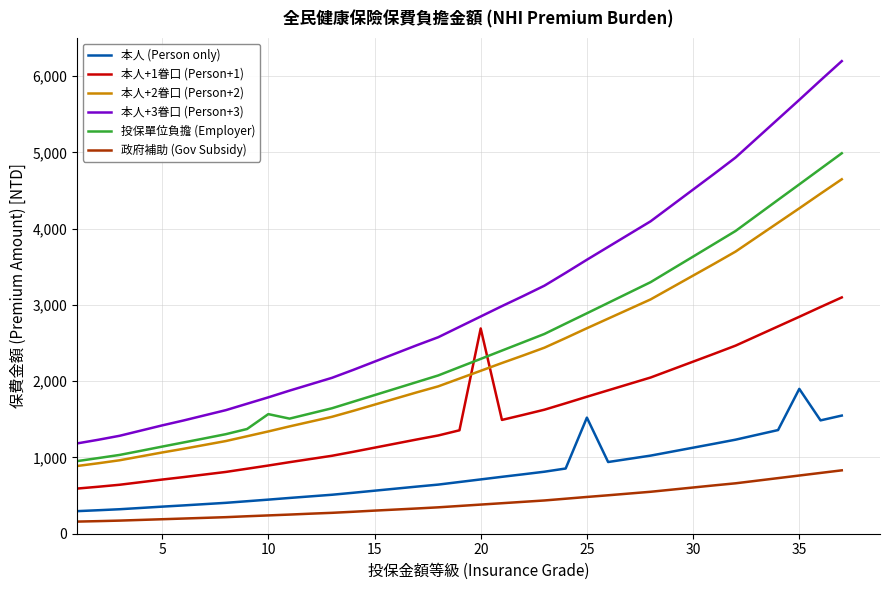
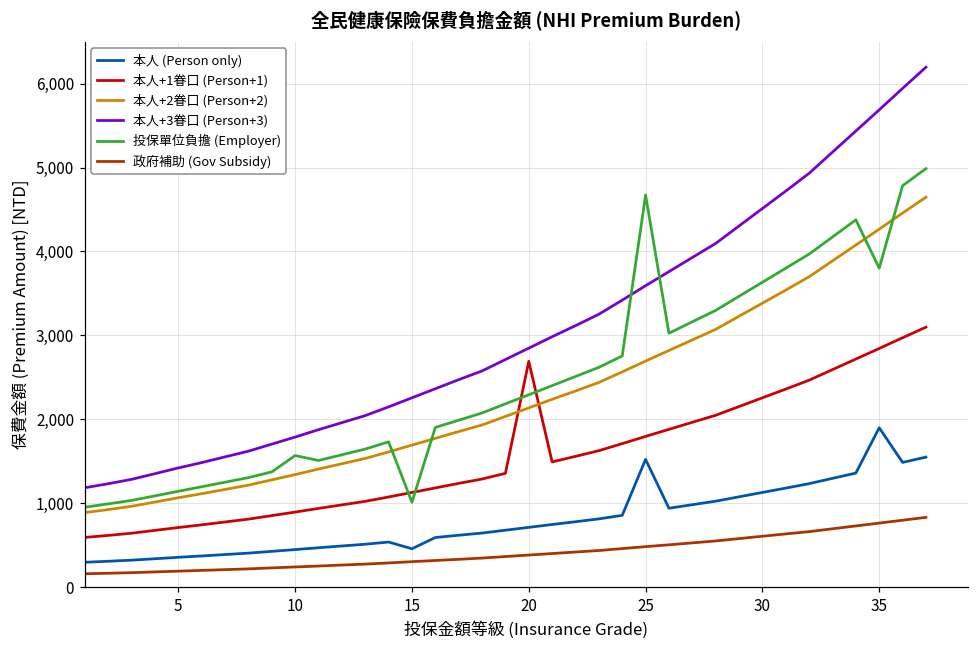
  {
    "本人 (Person only)": {
      "5": "400",
      "10": "400",
-     "15": "600",
+     "15": "500",
      "20": "700",
      "25": "1,500",
      "30": "1,100",
      "35": "1,900"
    },
    "本人+1眷口 (Person+1)": {
      "5": "700",
      "10": "900",
      "15": "1,100",
      "20": "2,700",
      "25": "1,800",
      "30": "2,300",
      "35": "2,800"
    },
    "本人+2眷口 (Person+2)": {
      "5": "1,100",
      "10": "1,300",
      "15": "1,700",
      "20": "2,100",
      "25": "2,700",
      "30": "3,400",
      "35": "4,300"
    },
    "本人+3眷口 (Person+3)": {
      "5": "1,400",
      "10": "1,800",
      "15": "2,300",
      "20": "2,800",
      "25": "3,600",
      "30": "4,500",
      "35": "5,700"
    },
    "投保單位負擔 (Employer)": {
      "5": "1,100",
      "10": "1,600",
-     "15": "1,800",
+     "15": "1,000",
      "20": "2,300",
-     "25": "2,900",
+     "25": "4,700",
      "30": "3,600",
-     "35": "4,600"
+     "35": "3,800"
    },
    "政府補助 (Gov Subsidy)": {
      "5": "200",
      "10": "200",
      "15": "300",
      "20": "400",
      "25": "500",
      "30": "600",
      "35": "800"
    }
  }
